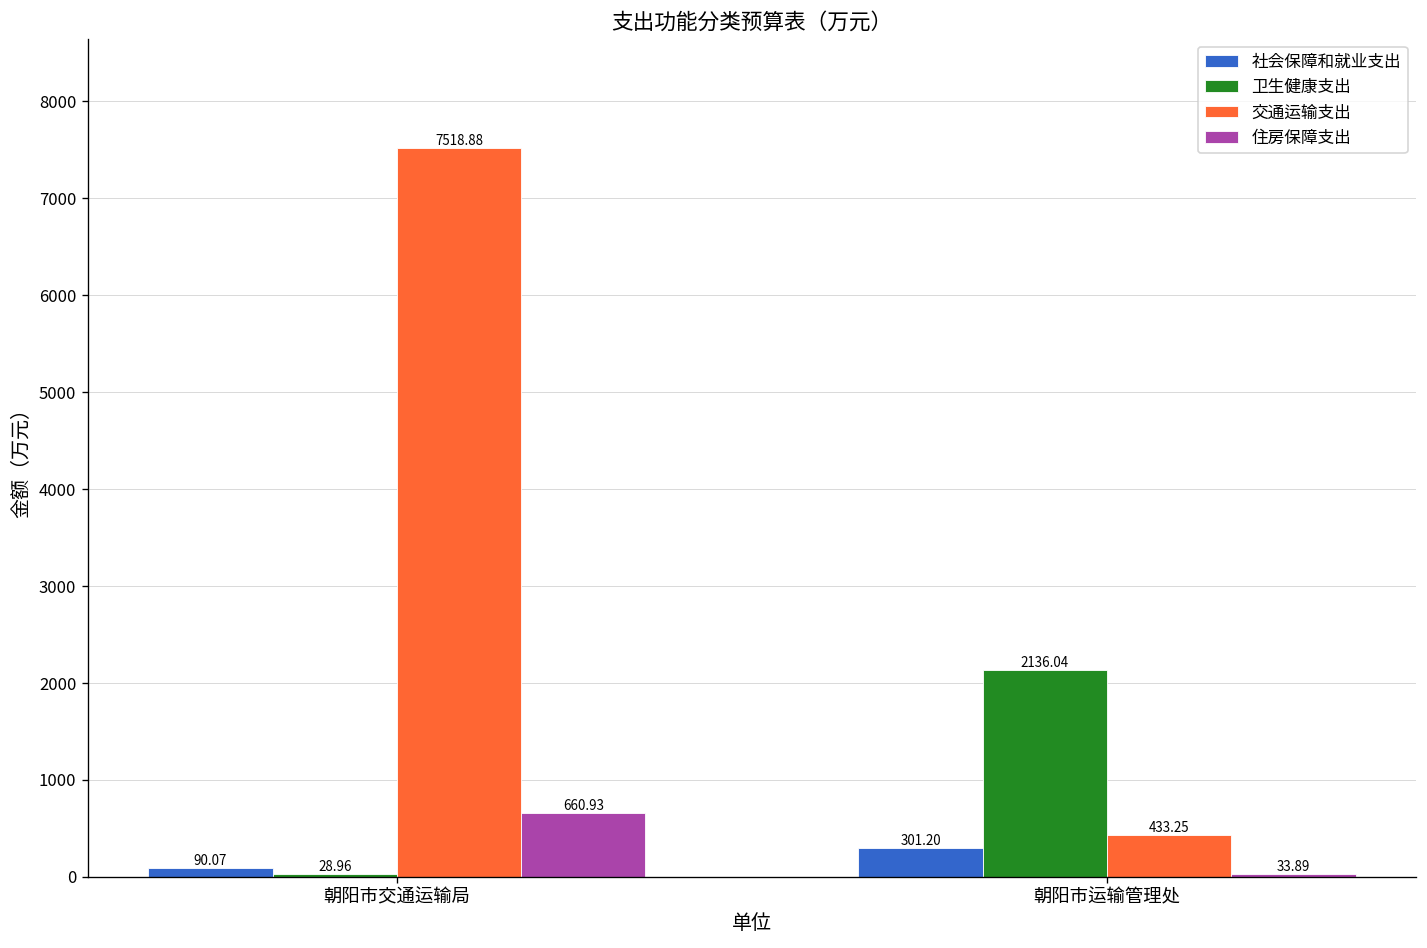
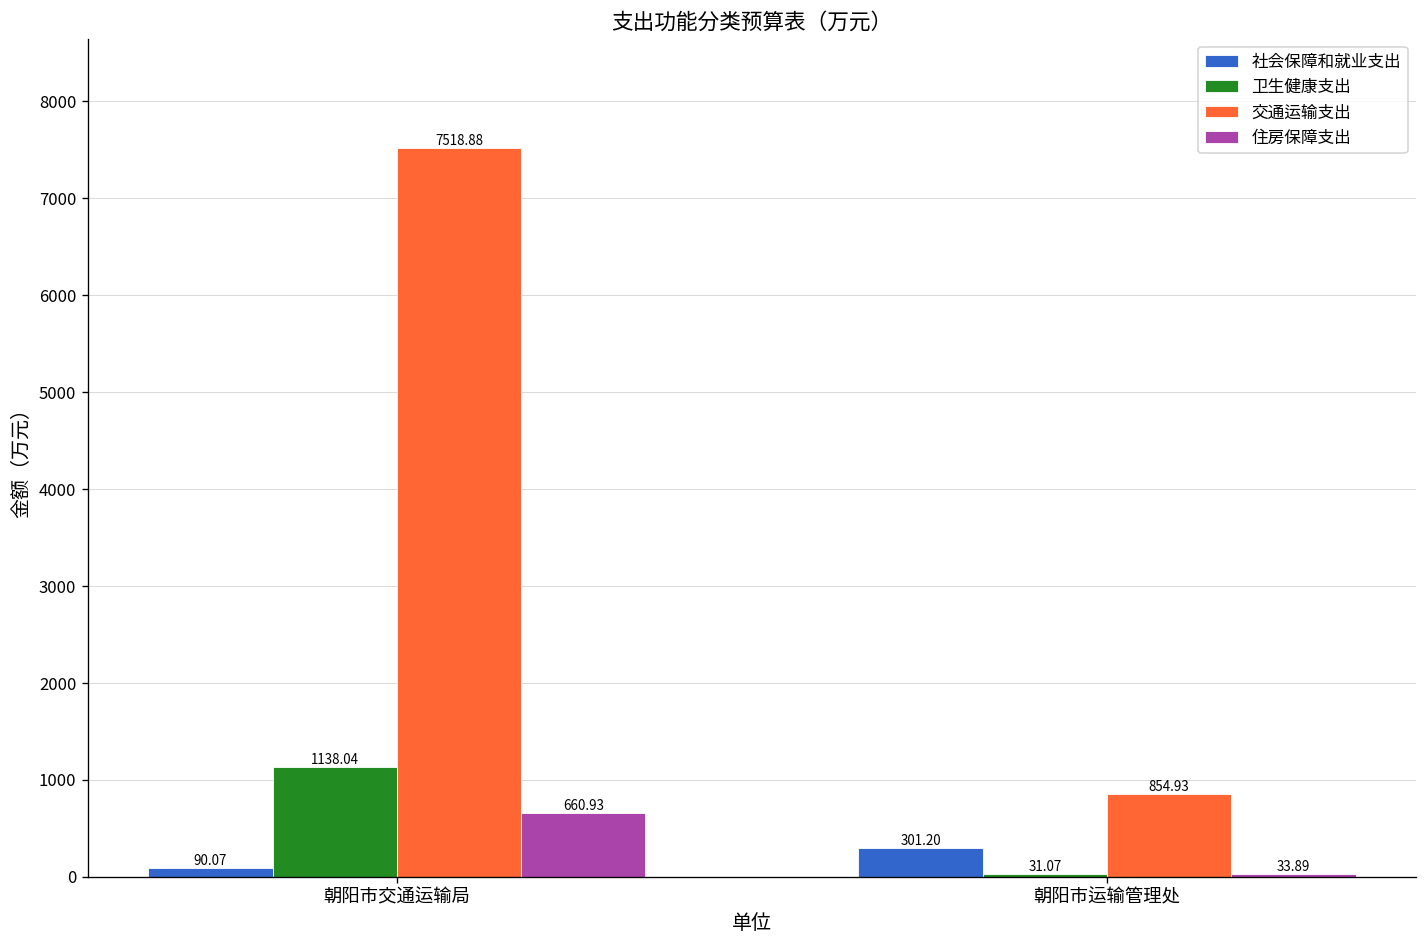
  {
    "社会保障和就业支出": {
      "朝阳市交通运输局": 90.07,
      "朝阳市运输管理处": 301.20
    },
    "卫生健康支出": {
-     "朝阳市交通运输局": 28.96,
-     "朝阳市运输管理处": 2136.04
+     "朝阳市交通运输局": 1138.04,
+     "朝阳市运输管理处": 31.07
    },
    "交通运输支出": {
      "朝阳市交通运输局": 7518.88,
-     "朝阳市运输管理处": 433.25
+     "朝阳市运输管理处": 854.93
    },
    "住房保障支出": {
      "朝阳市交通运输局": 660.93,
      "朝阳市运输管理处": 33.89
    }
  }
